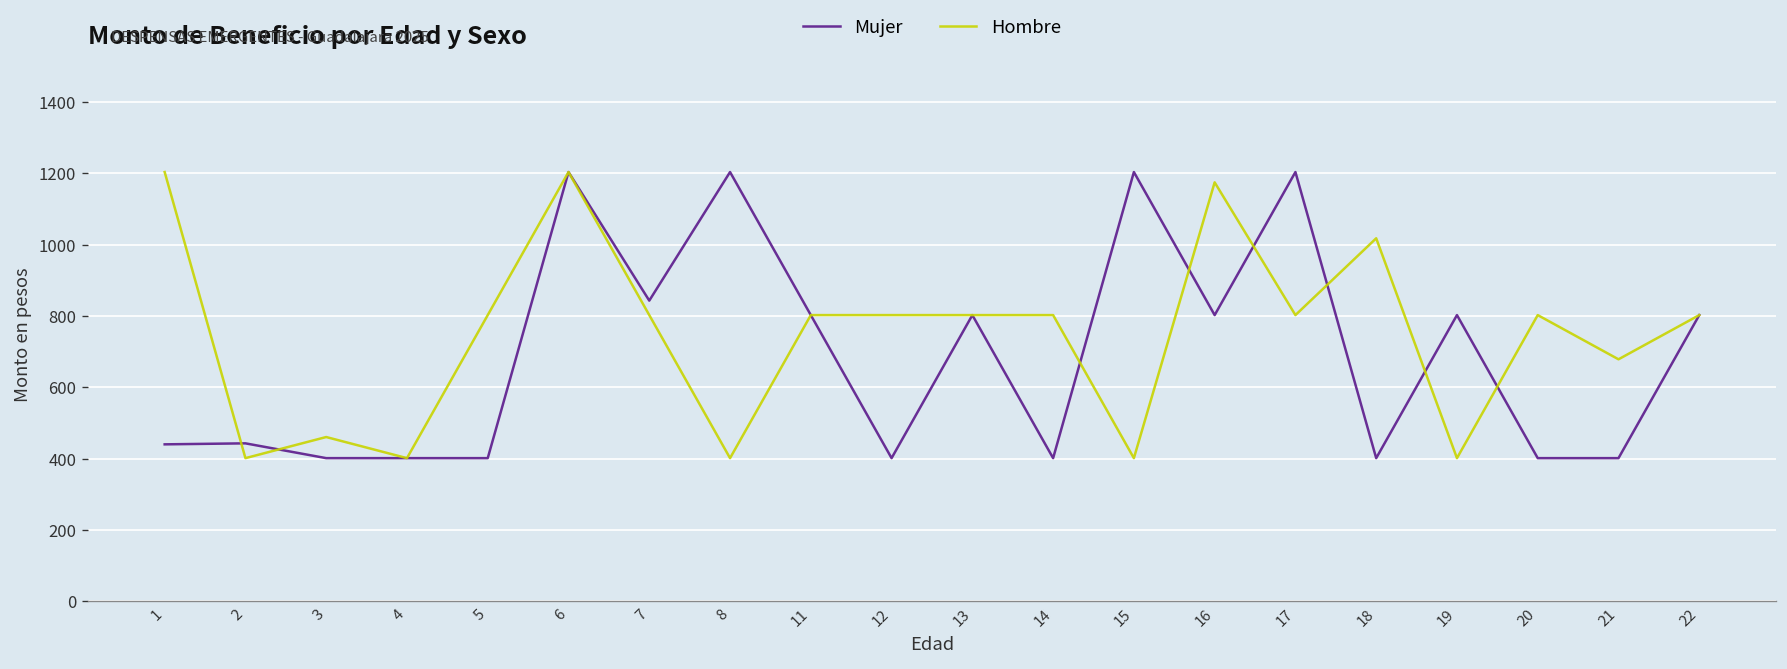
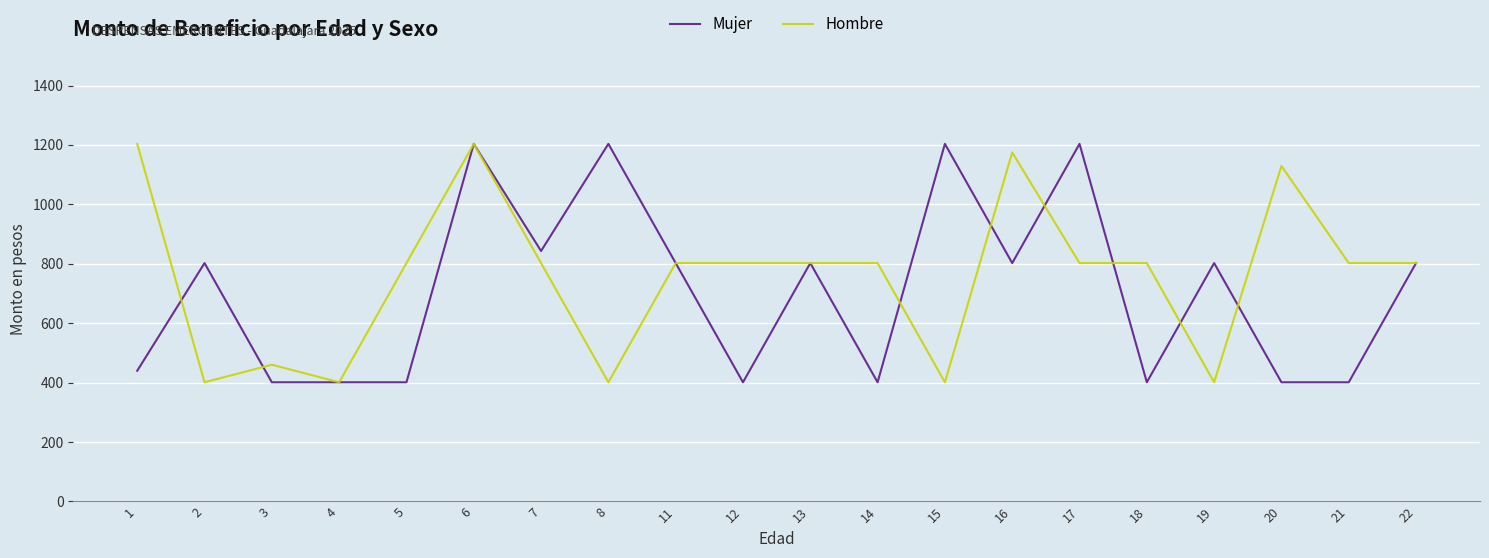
  {
    "Mujer": {
      "1": 440,
-     "2": 440,
+     "2": 800,
      "3": 400,
      "5": 400,
      "7": 840,
      "8": 1200,
      "12": 400,
      "14": 400,
      "15": 1200,
      "16": 800,
      "17": 1200,
      "18": 400,
      "19": 800,
      "20": 400,
      "21": 400
    },
    "Hombre": {
      "1": 1200,
      "2": 400,
      "3": 460,
      "5": 800,
      "7": 800,
      "8": 400,
      "12": 800,
      "14": 800,
      "15": 400,
      "16": 1170,
      "17": 800,
-     "18": 1020,
+     "18": 800,
      "19": 400,
-     "20": 800,
-     "21": 680
+     "20": 1130,
+     "21": 800
    }
  }
